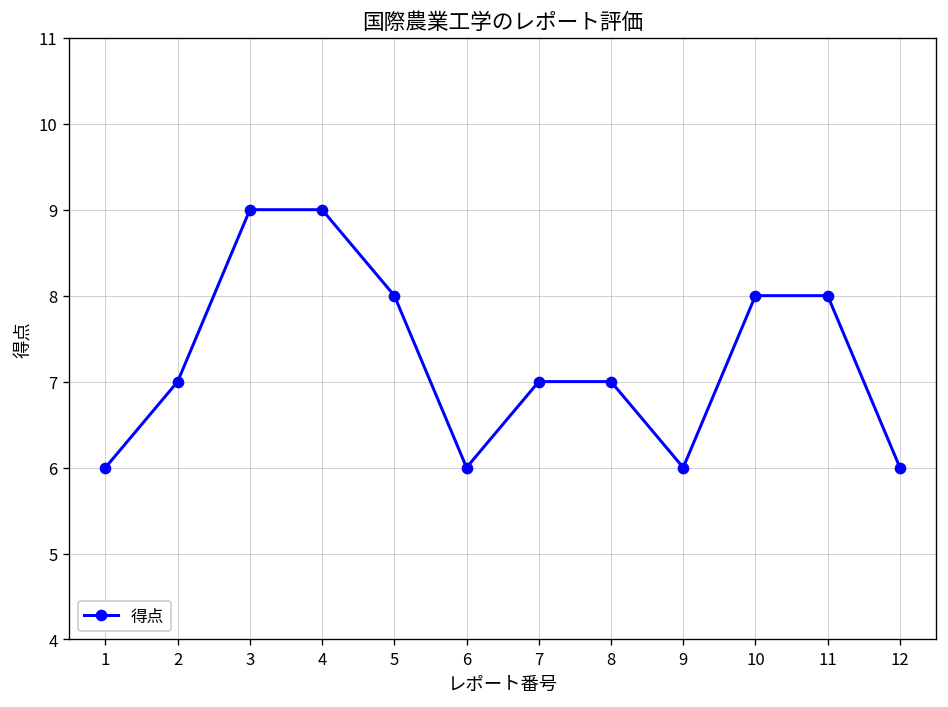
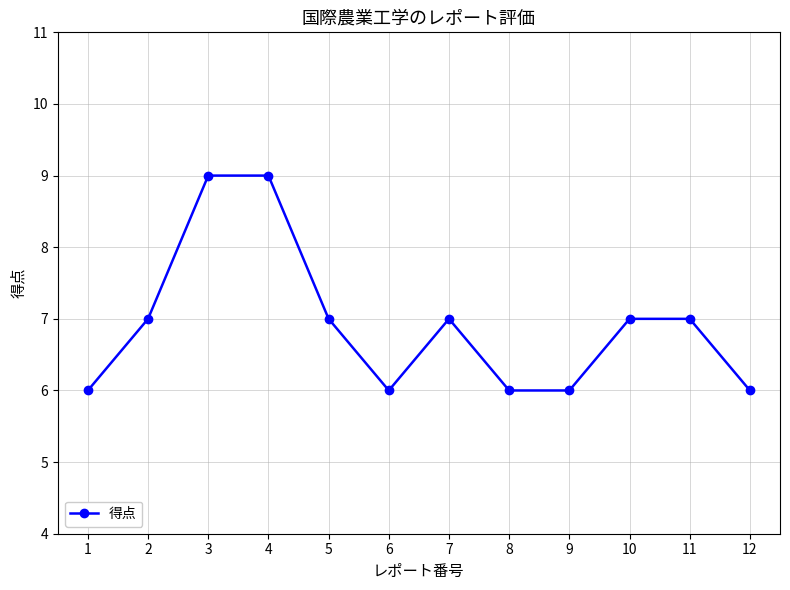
  {
    "1": 6,
    "2": 7,
    "3": 9,
    "4": 9,
-   "5": 8,
+   "5": 7,
    "6": 6,
    "7": 7,
-   "8": 7,
+   "8": 6,
    "9": 6,
-   "10": 8,
-   "11": 8,
+   "10": 7,
+   "11": 7,
    "12": 6
  }
